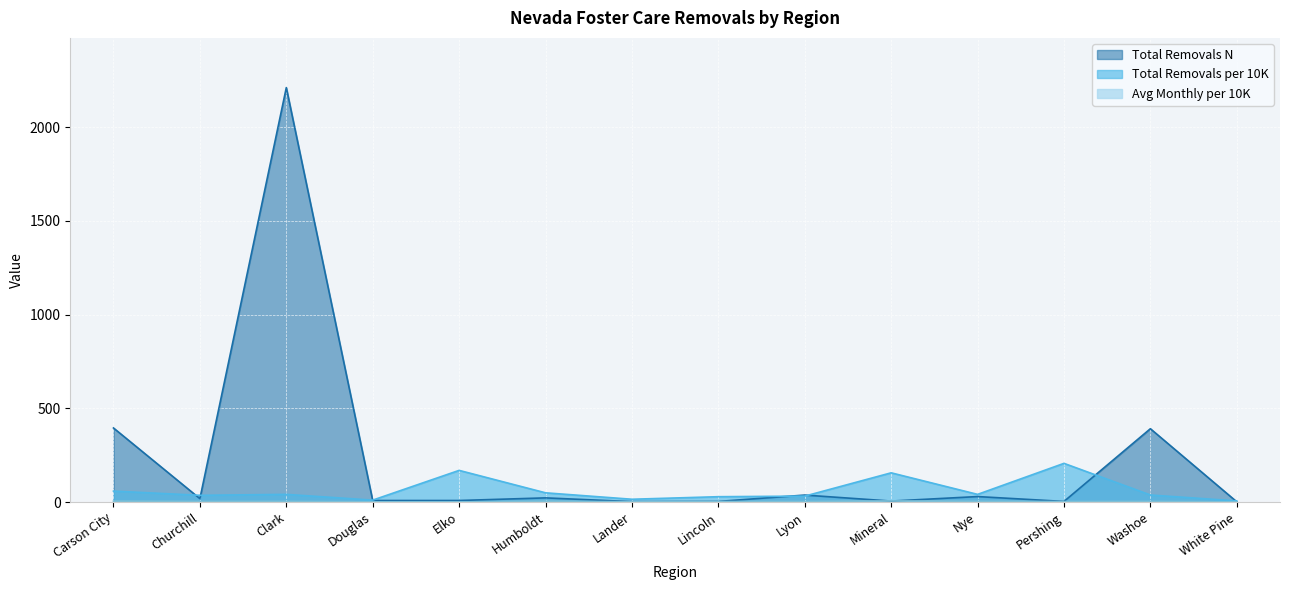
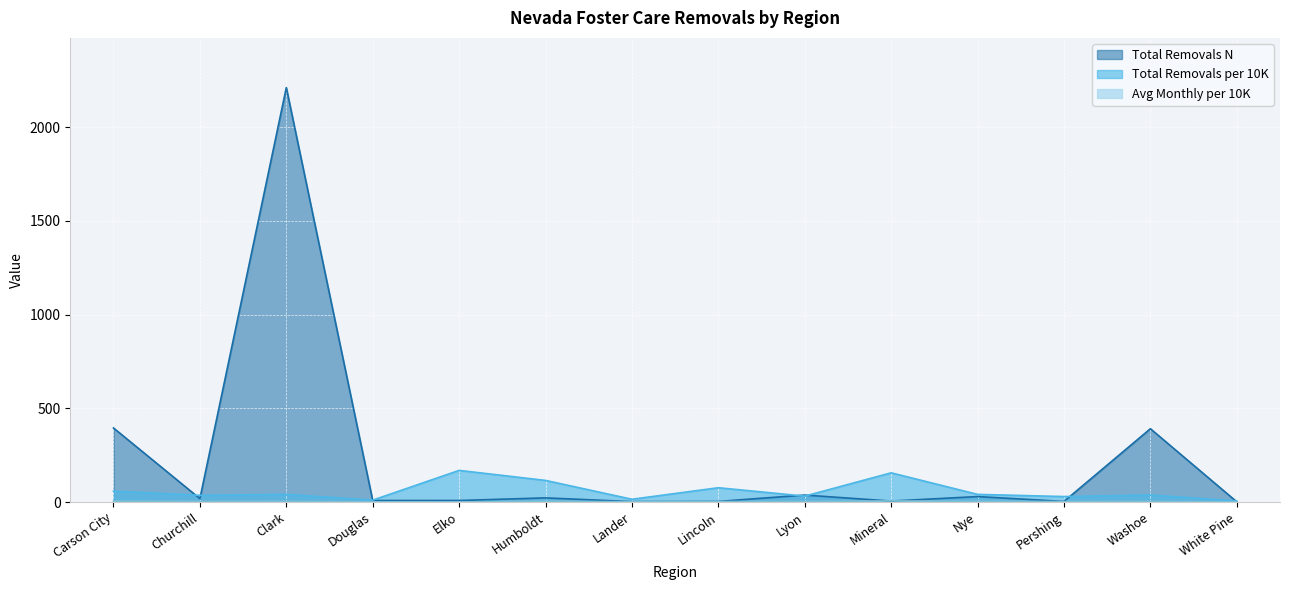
  {
    "Total Removals N": {
      "Carson City": 400,
      "Churchill": 20,
      "Clark": 2210,
      "Humboldt": 20,
      "Washoe": 390
    },
    "Total Removals per 10K": {
      "Carson City": 60,
      "Churchill": 40,
      "Clark": 40,
      "Elko": 170,
-     "Humboldt": 50,
-     "Lincoln": 30,
+     "Humboldt": 120,
+     "Lincoln": 80,
      "Mineral": 160,
-     "Pershing": 210,
+     "Pershing": 30,
      "Washoe": 40
    },
    "Avg Monthly per 10K": {
      "Carson City": 0,
      "Churchill": 0,
      "Clark": 0,
      "Humboldt": 0,
      "Lyon": 0,
      "Nye": 0,
      "Washoe": 0
    }
  }
